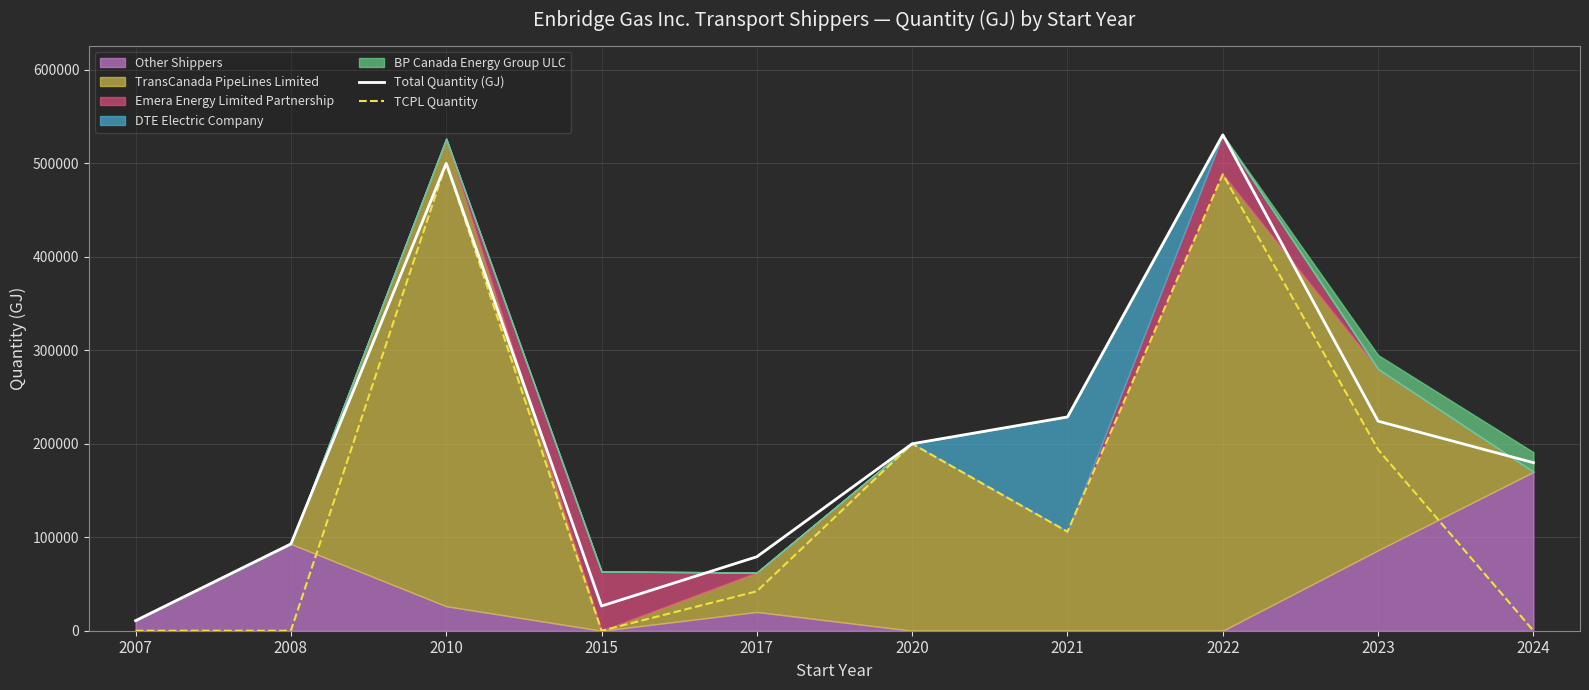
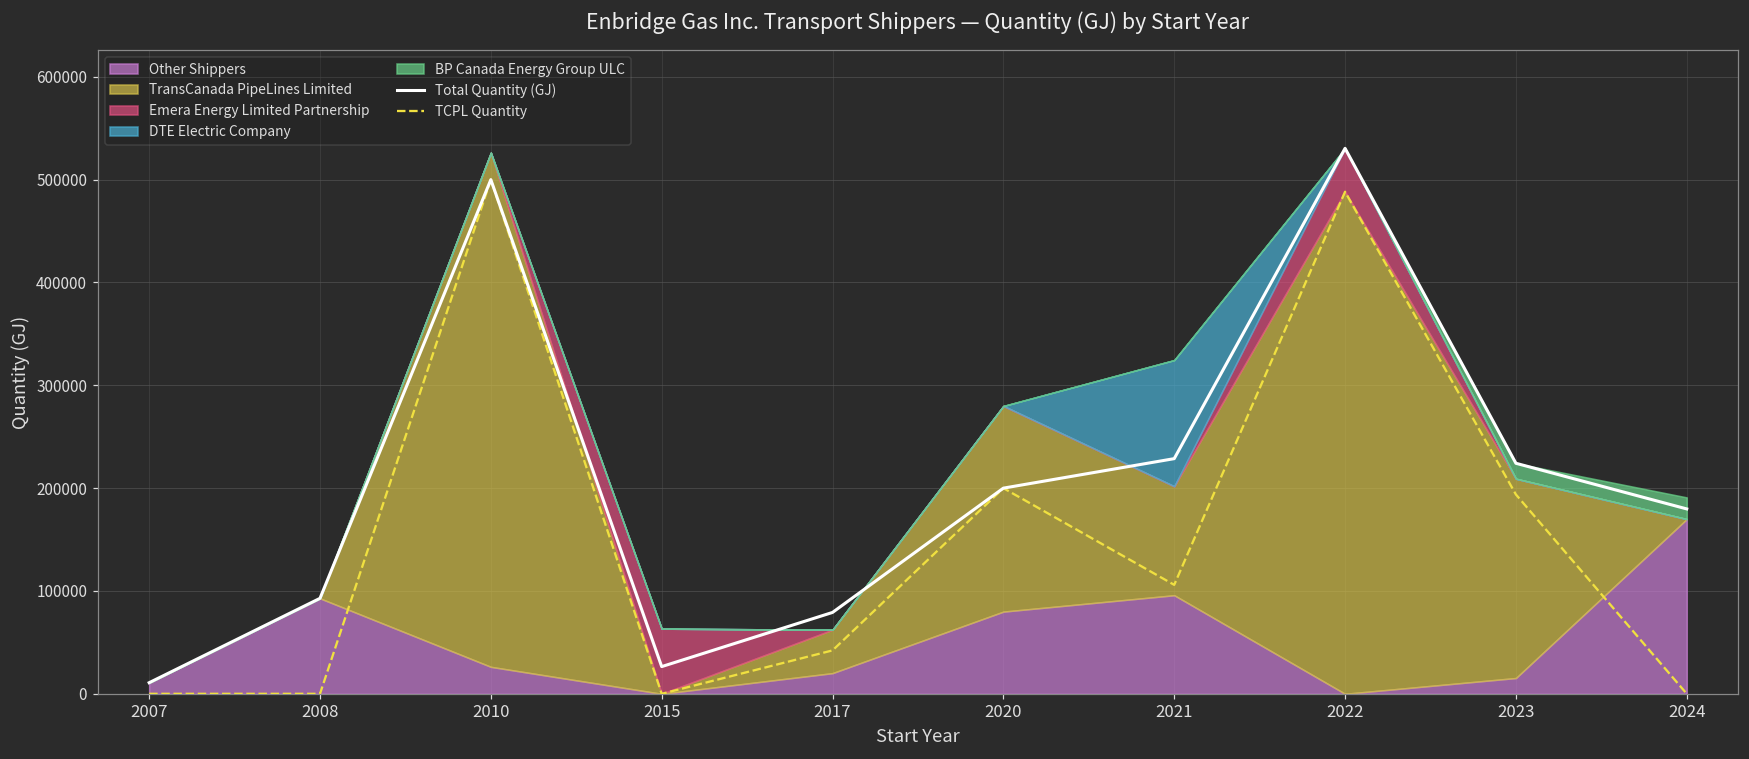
  {
    "Other Shippers": {
      "2010": 30000,
      "2017": 20000,
-     "2020": 0,
-     "2021": 0,
+     "2020": 80000,
+     "2021": 100000,
      "2022": 0,
-     "2023": 90000
+     "2023": 20000
    },
    "Total Quantity (GJ)": {
      "2015": 30000,
      "2017": 80000,
      "2024": 180000
    },
    "BP Canada Energy Group ULC": {
      "2024": 20000
    }
  }
